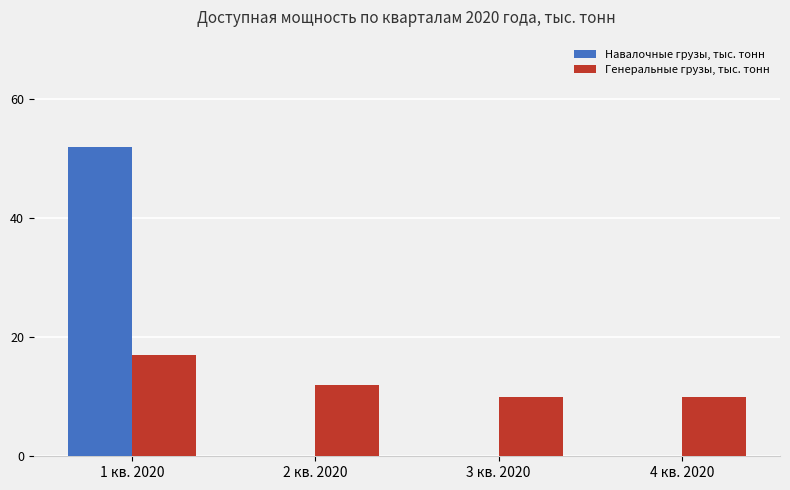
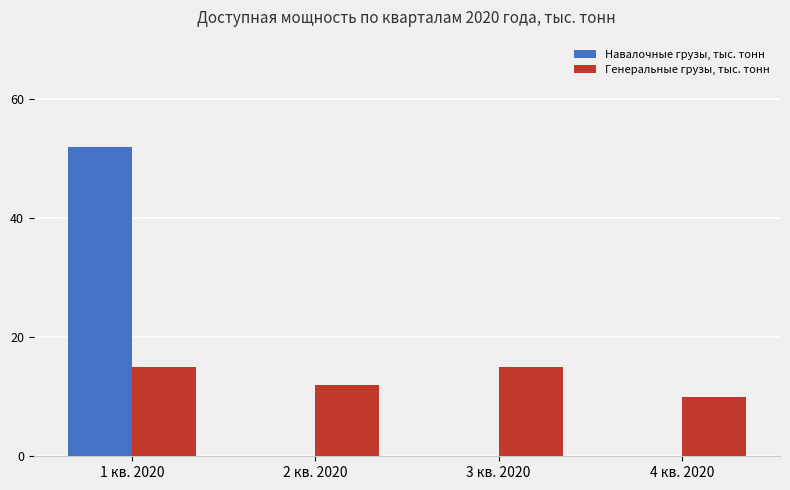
  {
    "Навалочные грузы, тыс. тонн": {
      "1 кв. 2020": 52,
      "2 кв. 2020": 0,
      "3 кв. 2020": 0,
      "4 кв. 2020": 0
    },
    "Генеральные грузы, тыс. тонн": {
-     "1 кв. 2020": 17,
+     "1 кв. 2020": 15,
      "2 кв. 2020": 12,
-     "3 кв. 2020": 10,
+     "3 кв. 2020": 15,
      "4 кв. 2020": 10
    }
  }
